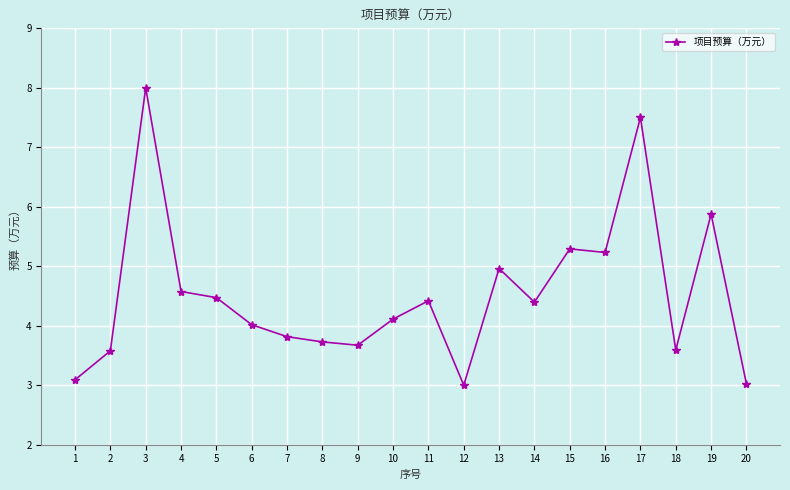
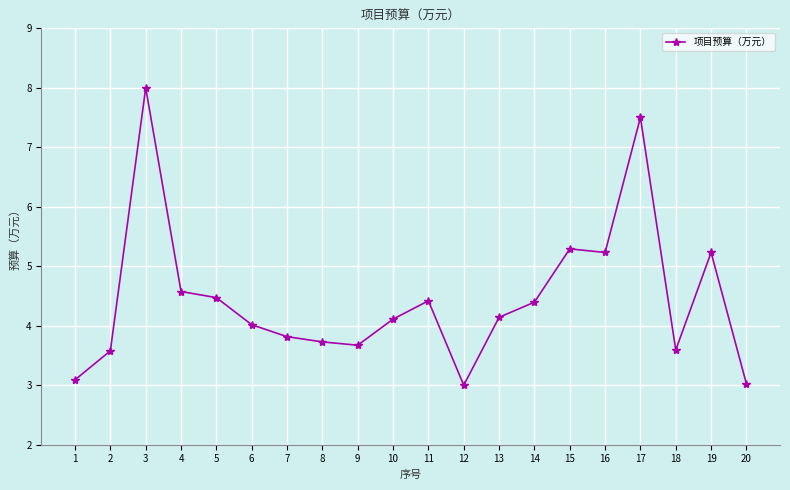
  {
    "1": 3.1,
    "2": 3.6,
    "3": 8.0,
    "4": 4.6,
    "5": 4.5,
    "6": 4.0,
    "7": 3.8,
    "8": 3.7,
    "9": 3.7,
    "10": 4.1,
    "11": 4.4,
    "12": 3.0,
-   "13": 5.0,
+   "13": 4.1,
    "14": 4.4,
    "15": 5.3,
    "16": 5.2,
    "17": 7.5,
    "18": 3.6,
-   "19": 5.9,
+   "19": 5.2,
    "20": 3.0
  }
